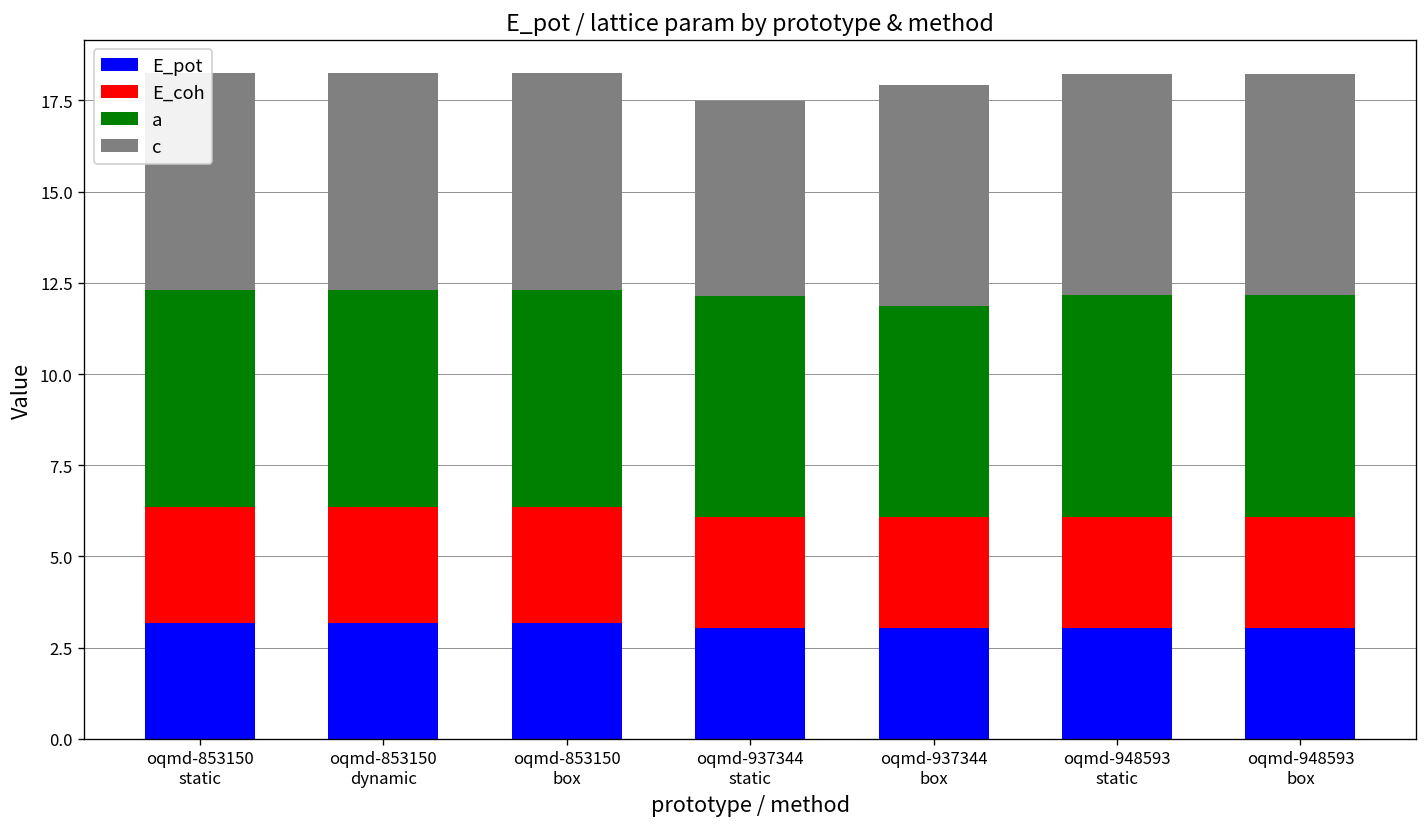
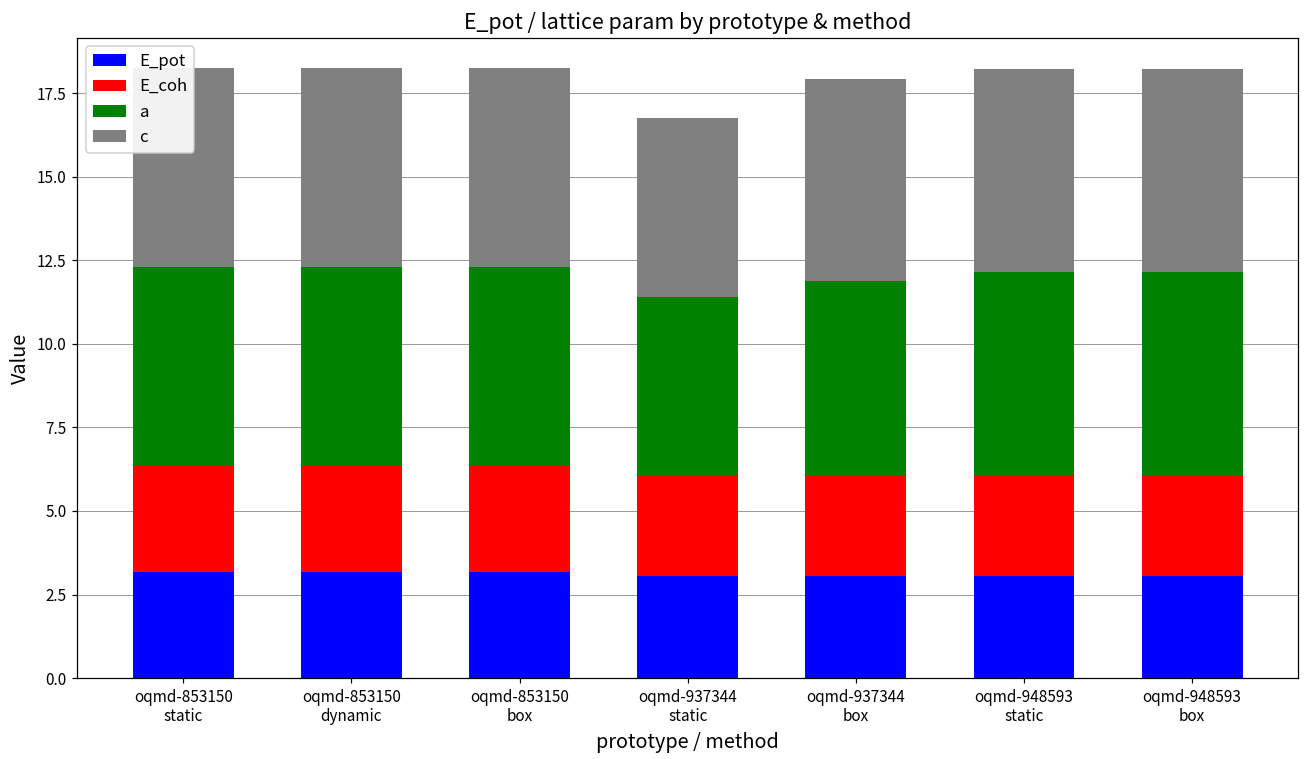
  {
    "E_pot": {
      "oqmd-853150 static": 3.2,
      "oqmd-853150 dynamic": 3.2,
      "oqmd-853150 box": 3.2,
      "oqmd-937344 static": 3.0,
      "oqmd-937344 box": 3.0,
      "oqmd-948593 static": 3.0,
      "oqmd-948593 box": 3.0
    },
    "E_coh": {
      "oqmd-853150 static": 3.2,
      "oqmd-853150 dynamic": 3.2,
      "oqmd-853150 box": 3.2,
      "oqmd-937344 static": 3.0,
      "oqmd-937344 box": 3.0,
      "oqmd-948593 static": 3.0,
      "oqmd-948593 box": 3.0
    },
    "a": {
      "oqmd-853150 static": 5.9,
      "oqmd-853150 dynamic": 5.9,
      "oqmd-853150 box": 5.9,
-     "oqmd-937344 static": 6.0,
+     "oqmd-937344 static": 5.3,
      "oqmd-937344 box": 5.8,
      "oqmd-948593 static": 6.1,
      "oqmd-948593 box": 6.1
    },
    "c": {
      "oqmd-853150 dynamic": 5.9,
      "oqmd-853150 box": 5.9,
      "oqmd-937344 static": 5.3,
      "oqmd-937344 box": 6.0,
      "oqmd-948593 static": 6.1,
      "oqmd-948593 box": 6.1
    }
  }
